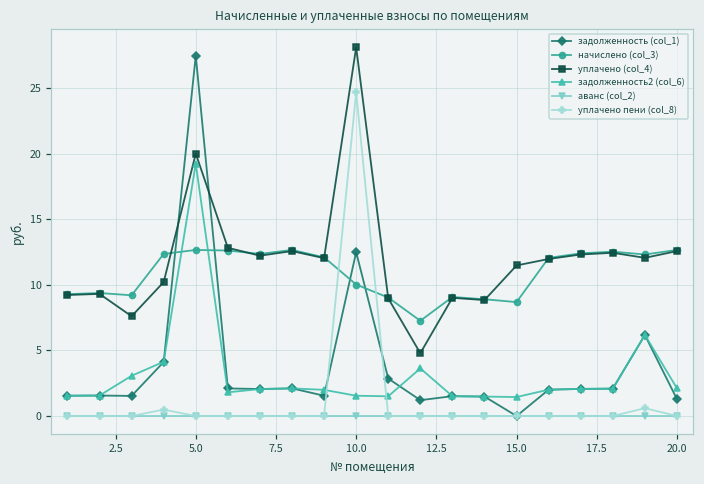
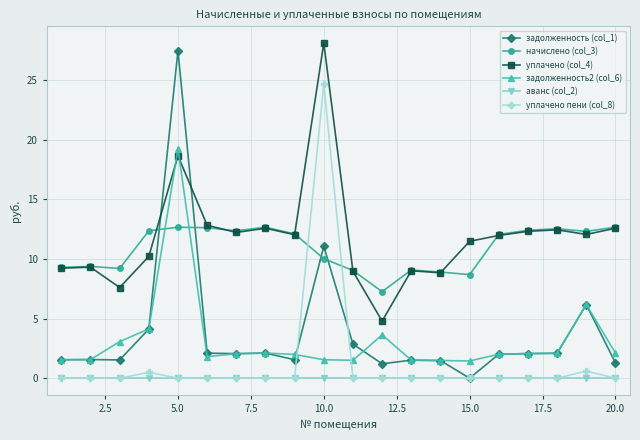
  {
    "задолженность (col_1)": {
      "5.0": 27.5,
-     "10.0": 12.5,
+     "10.0": 11.1,
      "20.0": 1.3
    },
    "уплачено (col_4)": {
-     "5.0": 20.0,
+     "5.0": 18.6,
      "10.0": 28.1,
      "15.0": 11.5
    }
  }
